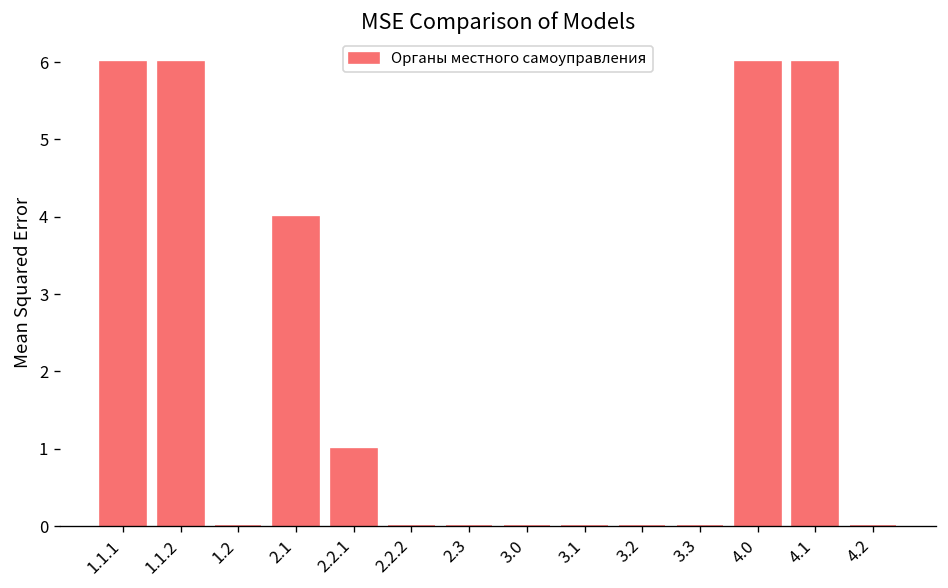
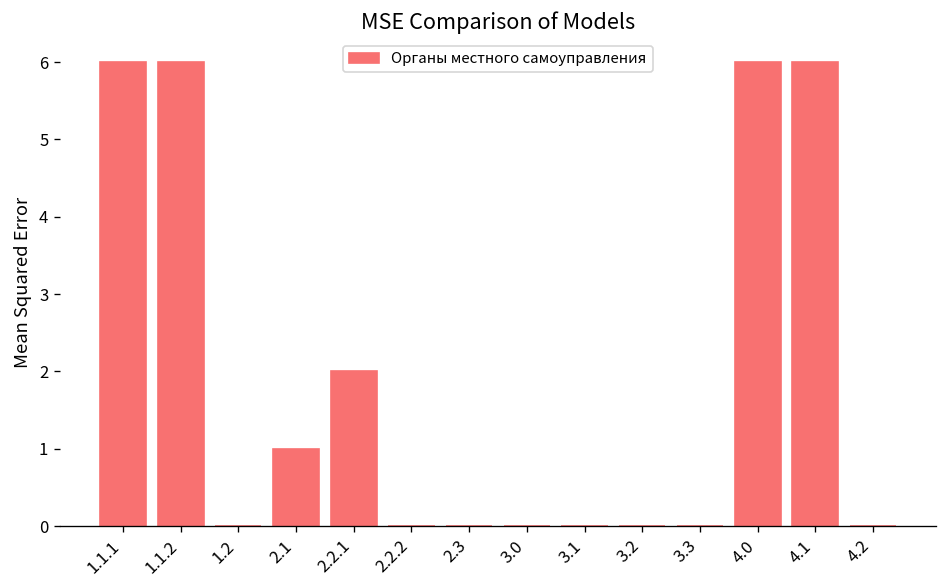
  {
    "1.1.1": 6,
    "1.1.2": 6,
    "1.2": 0,
-   "2.1": 4,
-   "2.2.1": 1,
+   "2.1": 1,
+   "2.2.1": 2,
    "2.2.2": 0,
    "2.3": 0,
    "3.0": 0,
    "3.1": 0,
    "3.2": 0,
    "3.3": 0,
    "4.0": 6,
    "4.1": 6,
    "4.2": 0
  }
